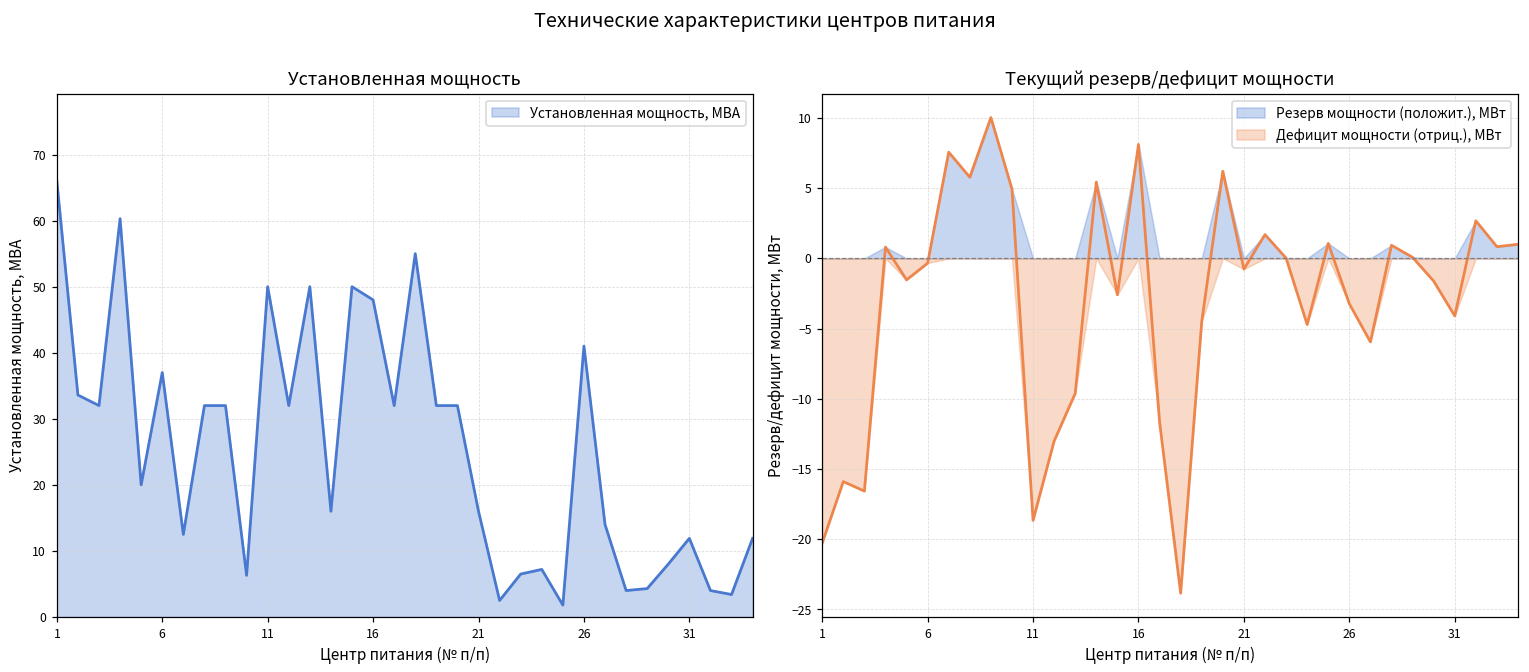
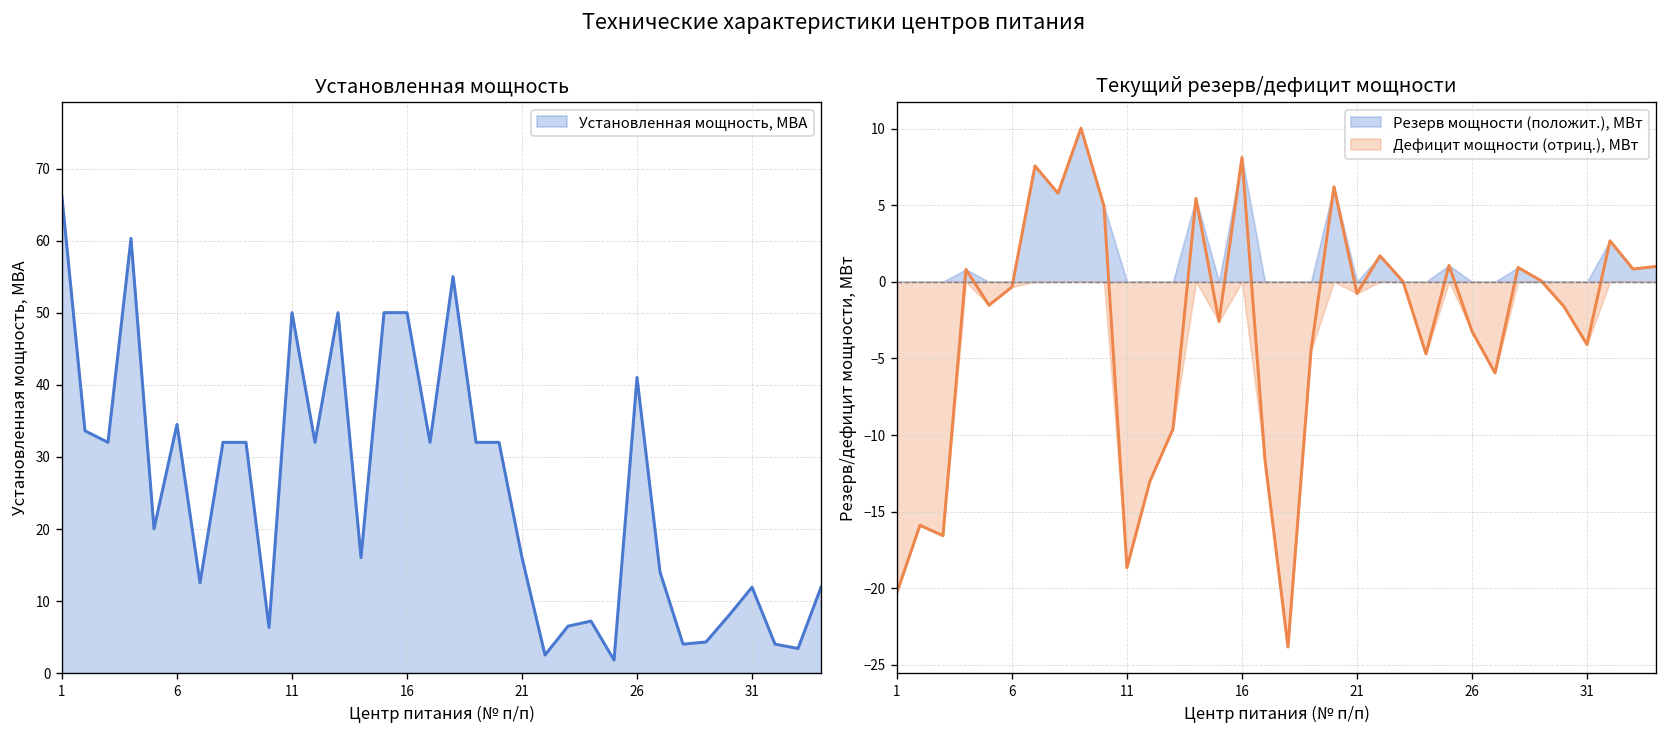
  {
    "Установленная мощность": {
      "1": 66,
-     "6": 37,
+     "6": 35,
      "11": 50,
-     "16": 48,
+     "16": 50,
      "21": 16,
      "26": 41,
      "31": 12
    }
  }
